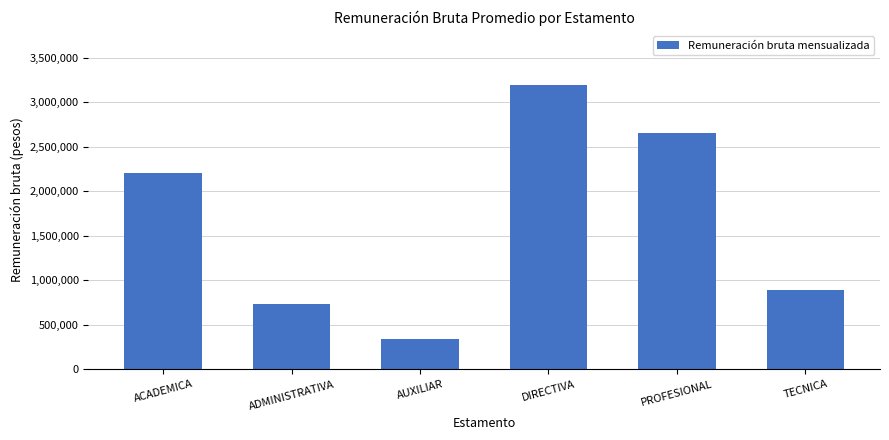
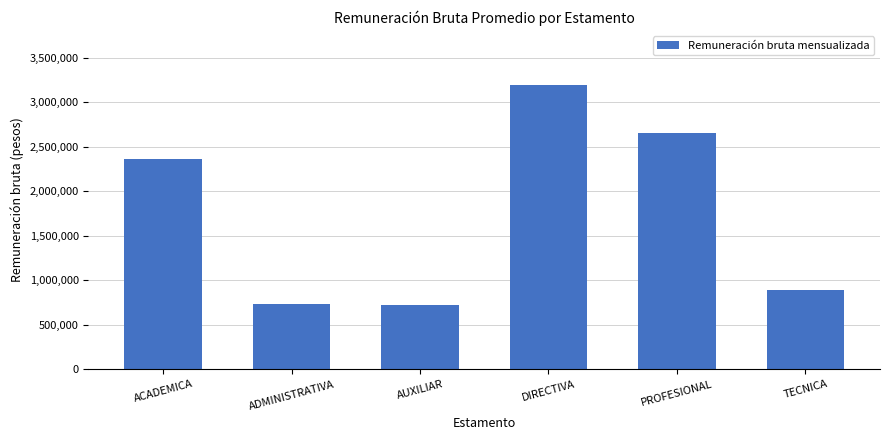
  {
-   "ACADEMICA": "2,200,000",
+   "ACADEMICA": "2,400,000",
    "ADMINISTRATIVA": "700,000",
-   "AUXILIAR": "300,000",
+   "AUXILIAR": "700,000",
    "DIRECTIVA": "3,200,000",
    "PROFESIONAL": "2,600,000",
    "TECNICA": "900,000"
  }
